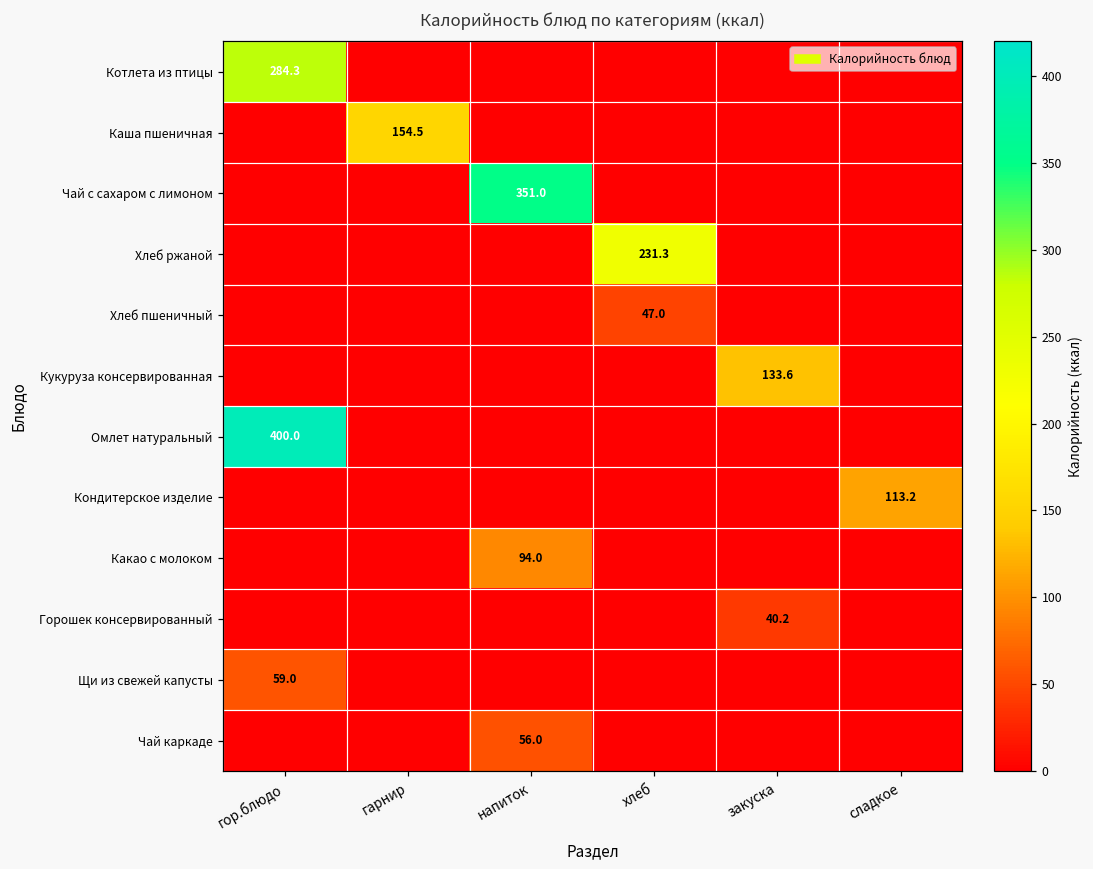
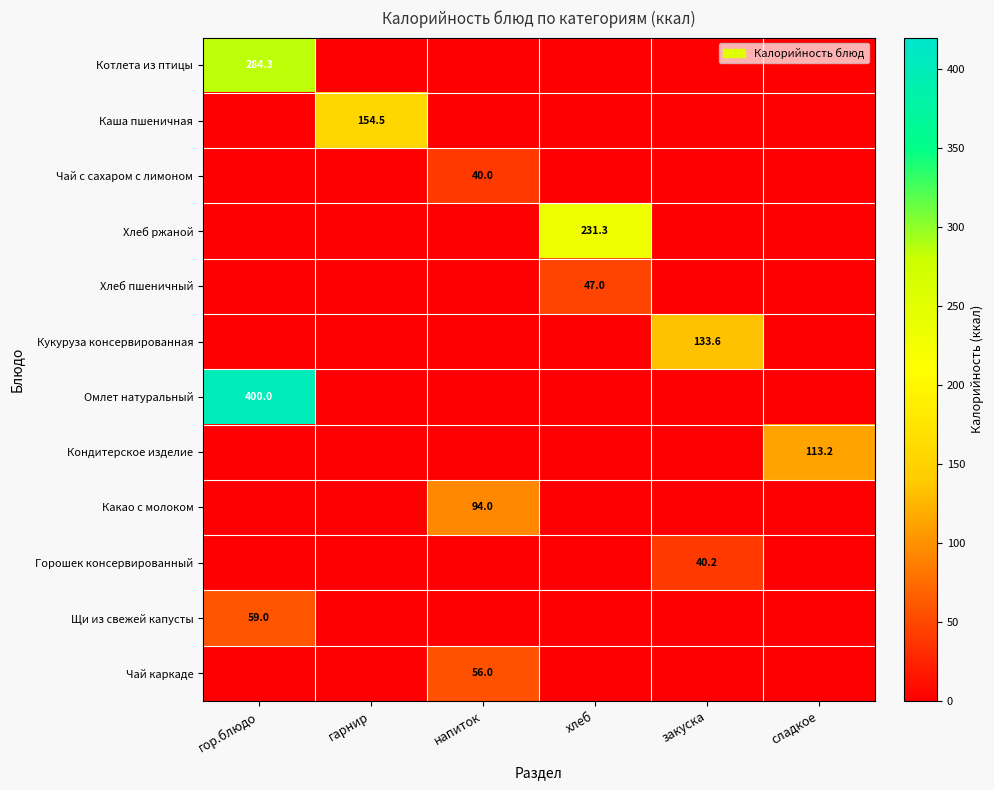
  {
    "Котлета из птицы": {
      "гор.блюдо": 284.3
    },
    "Каша пшеничная": {
      "гарнир": 154.5
    },
    "Чай с сахаром с лимоном": {
-     "напиток": 351.0
+     "напиток": 40.0
    },
    "Хлеб ржаной": {
      "хлеб": 231.3
    },
    "Хлеб пшеничный": {
      "хлеб": 47.0
    },
    "Кукуруза консервированная": {
      "закуска": 133.6
    },
    "Омлет натуральный": {
      "гор.блюдо": 400.0
    },
    "Кондитерское изделие": {
      "сладкое": 113.2
    },
    "Какао с молоком": {
      "напиток": 94.0
    },
    "Горошек консервированный": {
      "закуска": 40.2
    },
    "Щи из свежей капусты": {
      "гор.блюдо": 59.0
    },
    "Чай каркаде": {
      "напиток": 56.0
    }
  }
